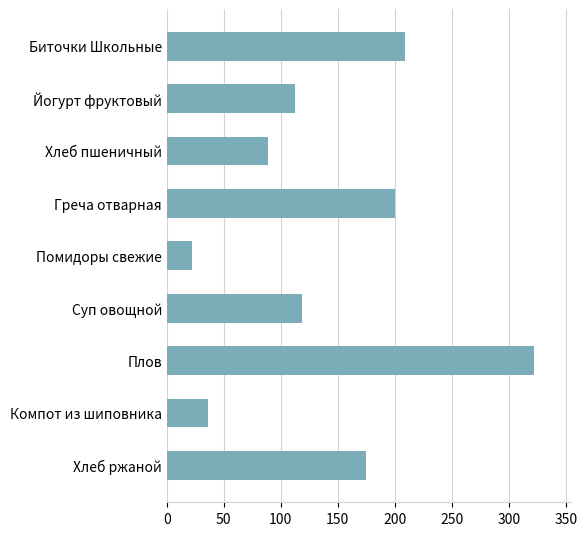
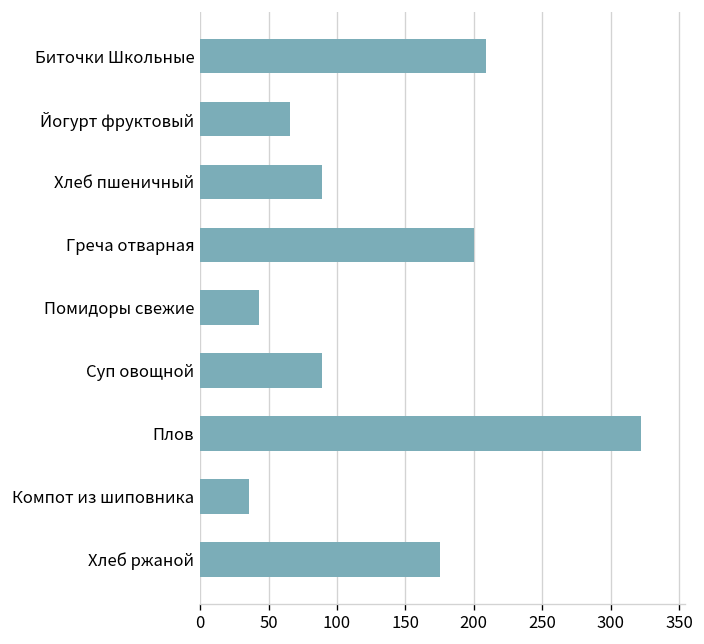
  {
    "Биточки Школьные": 209,
-   "Йогурт фруктовый": 113,
+   "Йогурт фруктовый": 65,
    "Хлеб пшеничный": 89,
    "Греча отварная": 200,
-   "Помидоры свежие": 22,
-   "Суп овощной": 119,
+   "Помидоры свежие": 43,
+   "Суп овощной": 89,
    "Плов": 322,
    "Компот из шиповника": 36,
    "Хлеб ржаной": 175
  }
